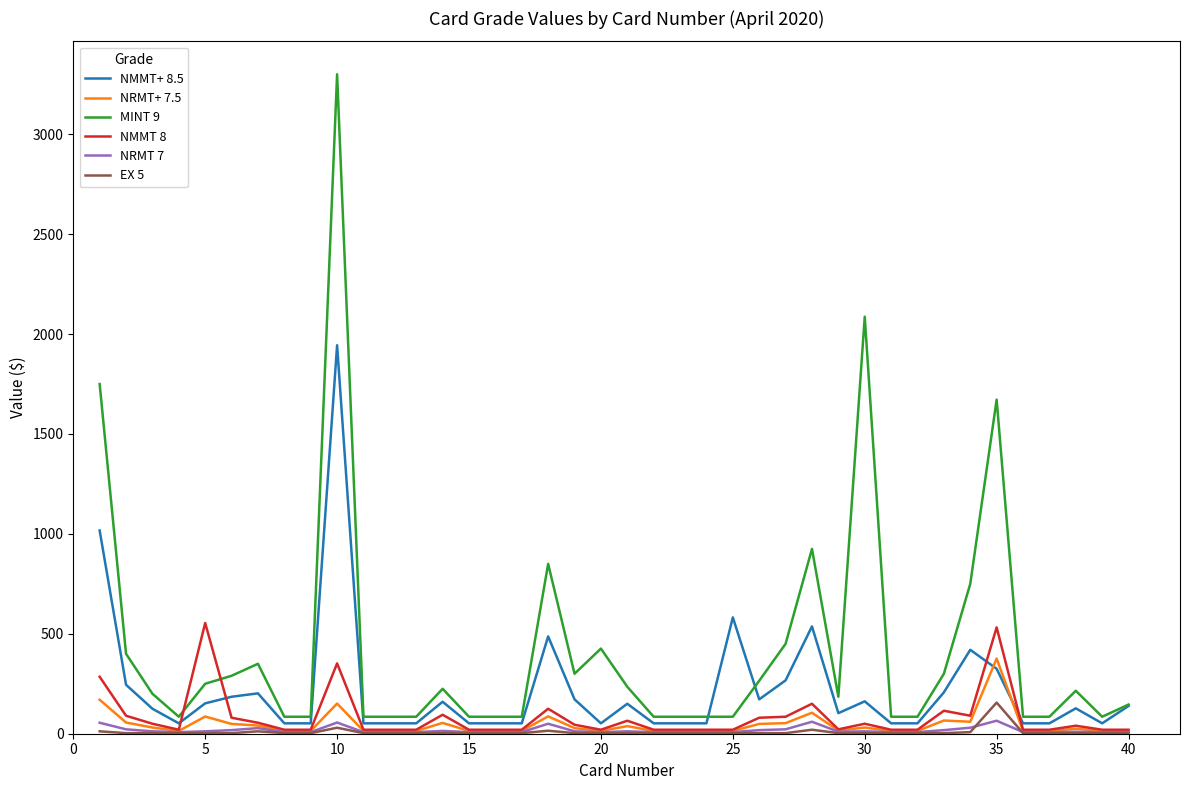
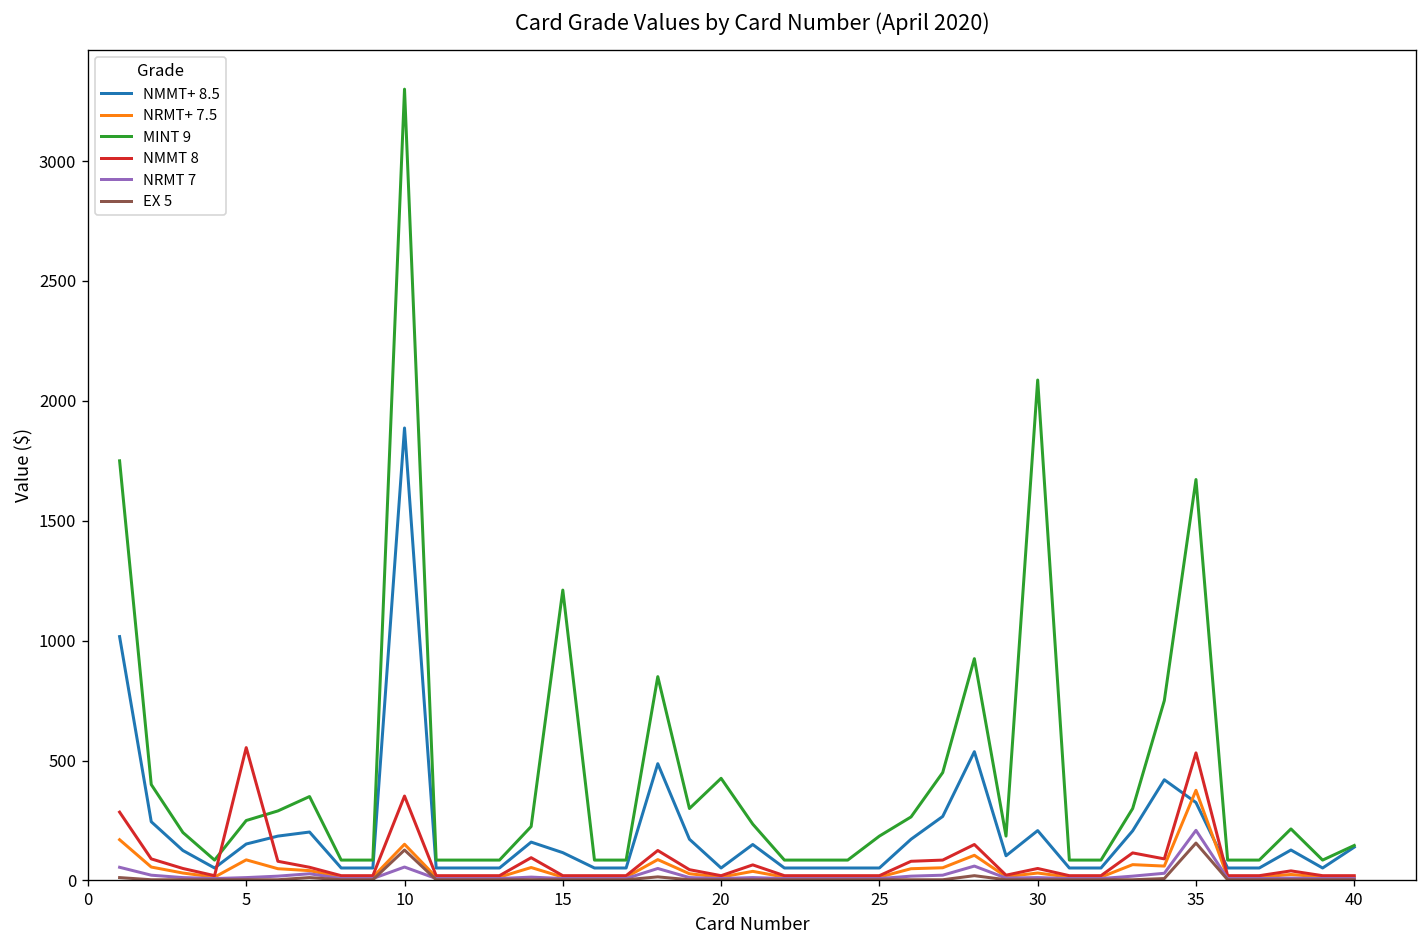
  {
    "NMMT+ 8.5": {
      "5": 150,
-     "10": 1940,
-     "15": 50,
+     "10": 1890,
+     "15": 120,
      "20": 50,
-     "25": 580,
-     "30": 160,
+     "25": 50,
+     "30": 210,
      "35": 330
    },
    "NRMT+ 7.5": {
      "5": 90,
      "10": 150,
      "30": 30,
      "35": 380
    },
    "MINT 9": {
      "5": 250,
      "10": 3300,
-     "15": 90,
+     "15": 1210,
      "20": 430,
-     "25": 90,
+     "25": 190,
      "30": 2090,
      "35": 1670
    },
    "NMMT 8": {
      "5": 550,
      "10": 350,
      "30": 50,
      "35": 530
    },
    "NRMT 7": {
      "10": 60,
-     "35": 70
+     "35": 210
    },
    "EX 5": {
-     "10": 30,
+     "10": 130,
      "35": 160
    }
  }
